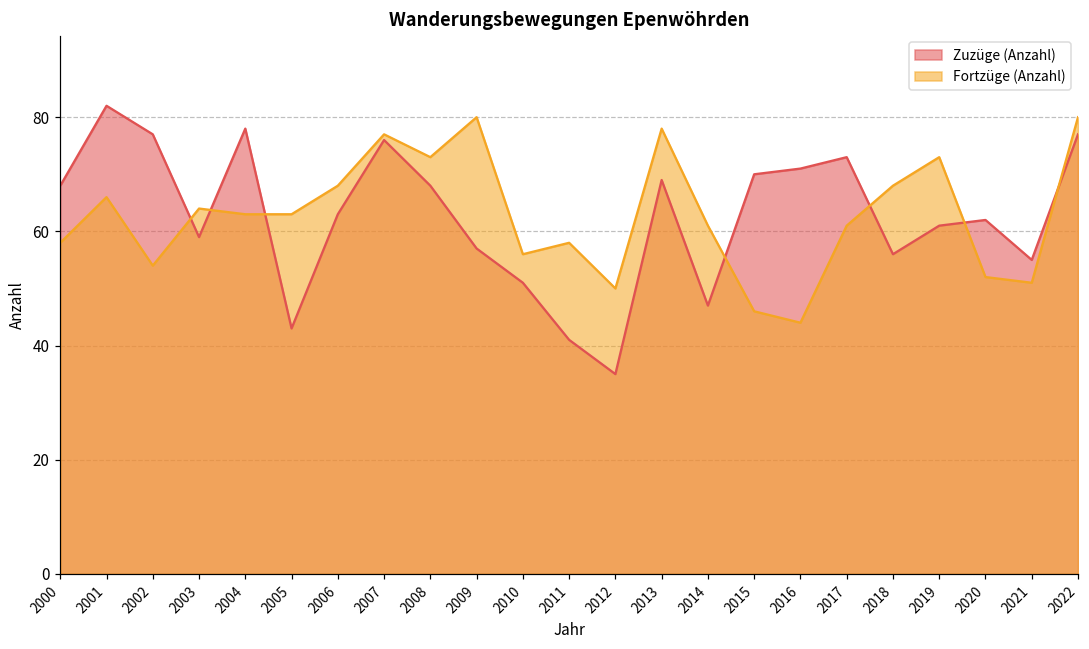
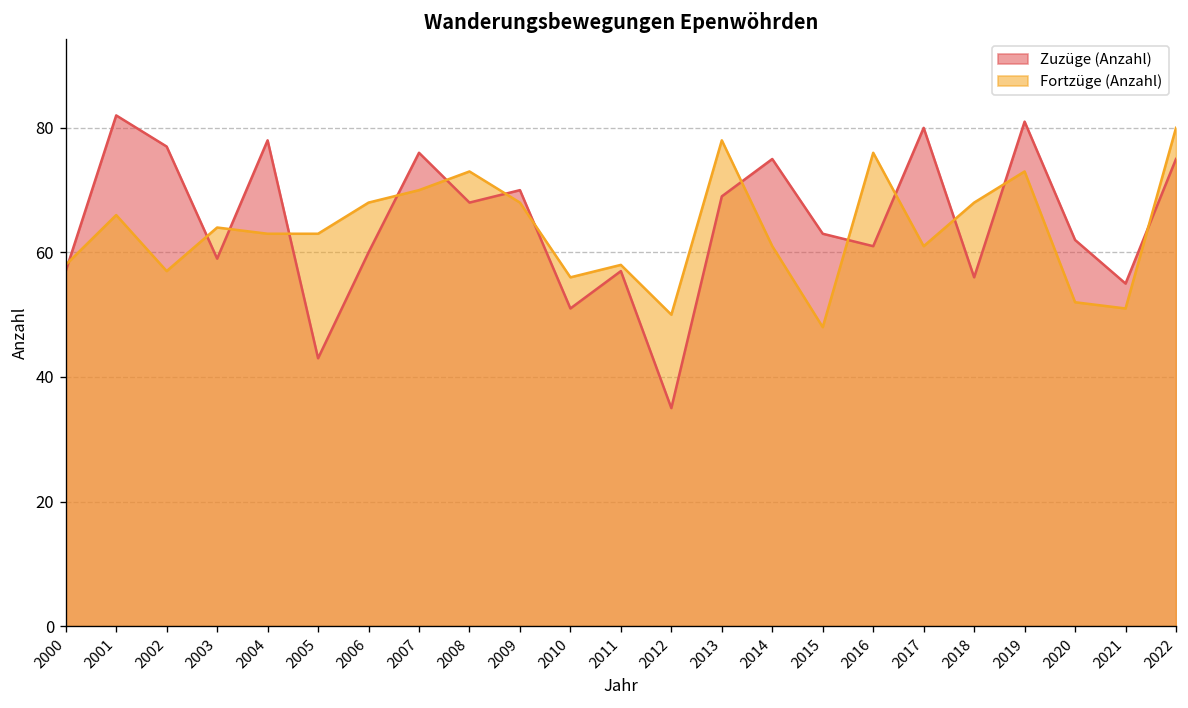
  {
    "Zuzüge (Anzahl)": {
-     "2000": 68,
+     "2000": 57,
      "2001": 82,
      "2002": 77,
      "2003": 59,
      "2004": 78,
      "2005": 43,
-     "2006": 63,
+     "2006": 60,
      "2007": 76,
      "2008": 68,
-     "2009": 57,
+     "2009": 70,
      "2010": 51,
-     "2011": 41,
+     "2011": 57,
      "2012": 35,
      "2013": 69,
-     "2014": 47,
-     "2015": 70,
-     "2016": 71,
-     "2017": 73,
+     "2014": 75,
+     "2015": 63,
+     "2016": 61,
+     "2017": 80,
      "2018": 56,
-     "2019": 61,
+     "2019": 81,
      "2020": 62,
      "2021": 55,
-     "2022": 77
+     "2022": 75
    },
    "Fortzüge (Anzahl)": {
      "2000": 58,
      "2001": 66,
-     "2002": 54,
+     "2002": 57,
      "2003": 64,
      "2004": 63,
      "2005": 63,
      "2006": 68,
-     "2007": 77,
+     "2007": 70,
      "2008": 73,
-     "2009": 80,
+     "2009": 68,
      "2010": 56,
      "2011": 58,
      "2012": 50,
      "2013": 78,
      "2014": 61,
-     "2015": 46,
-     "2016": 44,
+     "2015": 48,
+     "2016": 76,
      "2017": 61,
      "2018": 68,
      "2019": 73,
      "2020": 52,
      "2021": 51,
      "2022": 80
    }
  }
